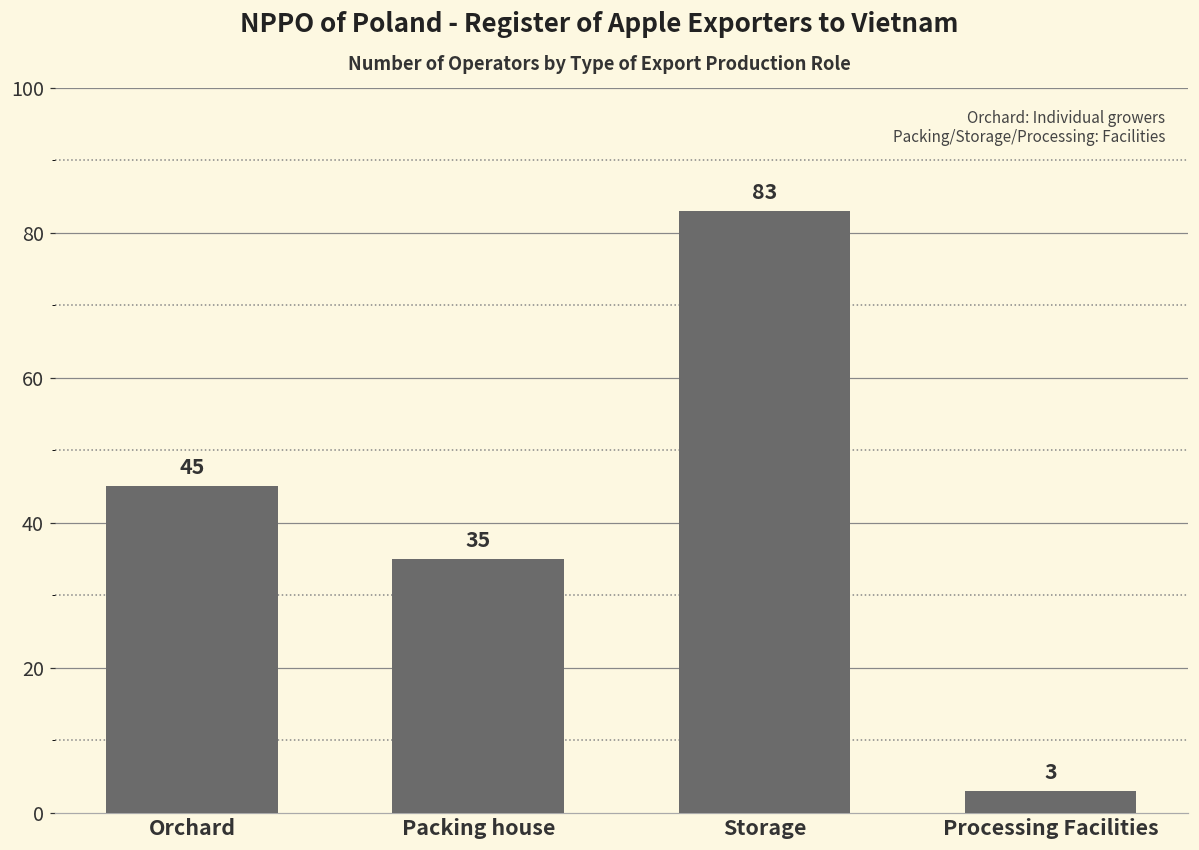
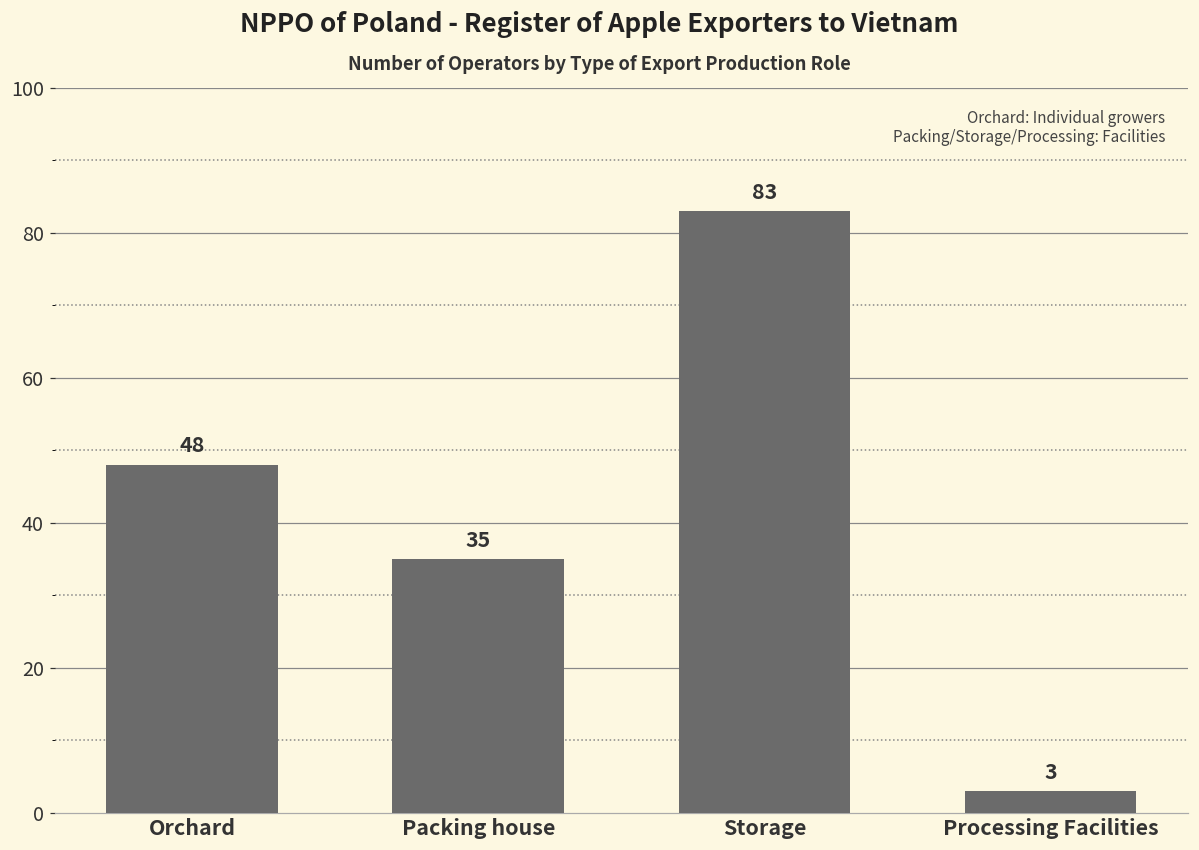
  {
-   "Orchard": 45,
+   "Orchard": 48,
    "Packing house": 35,
    "Storage": 83,
    "Processing Facilities": 3
  }
